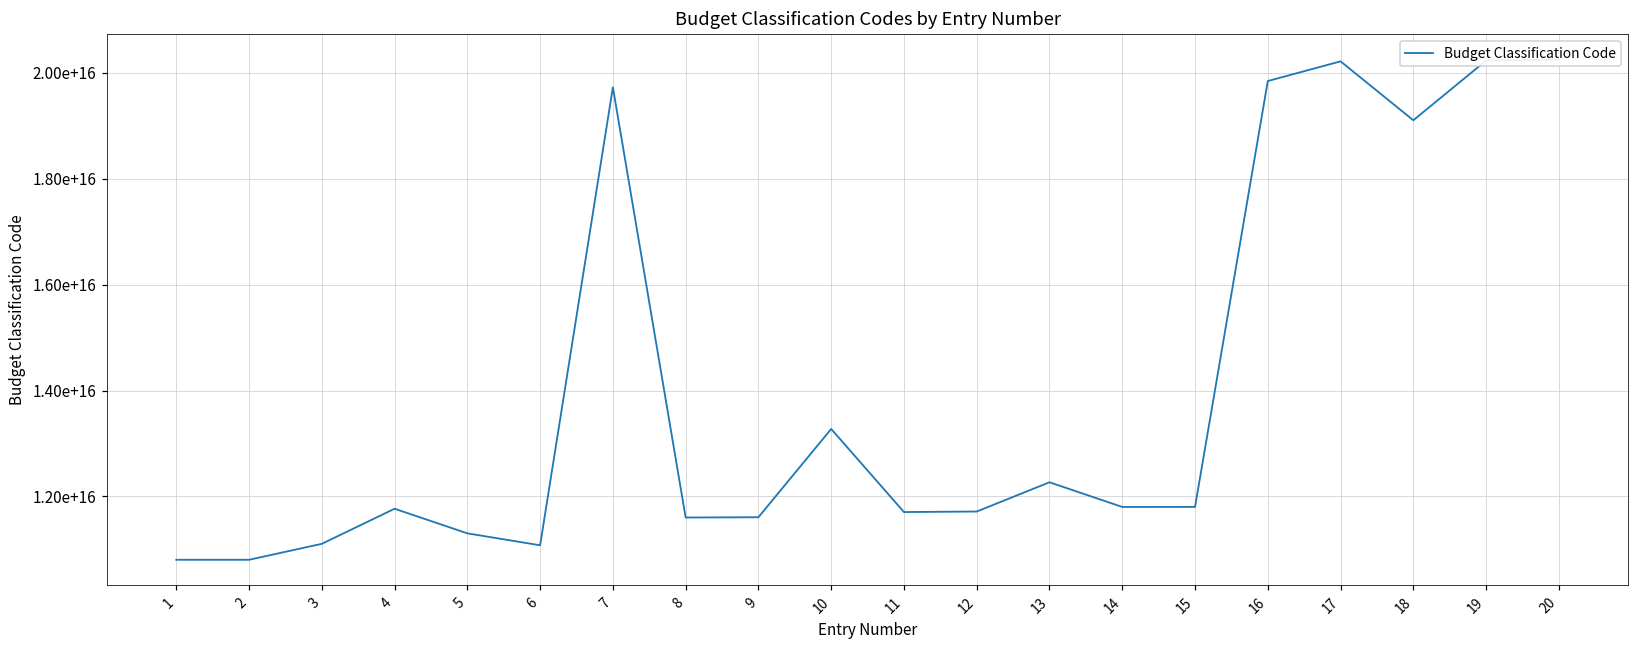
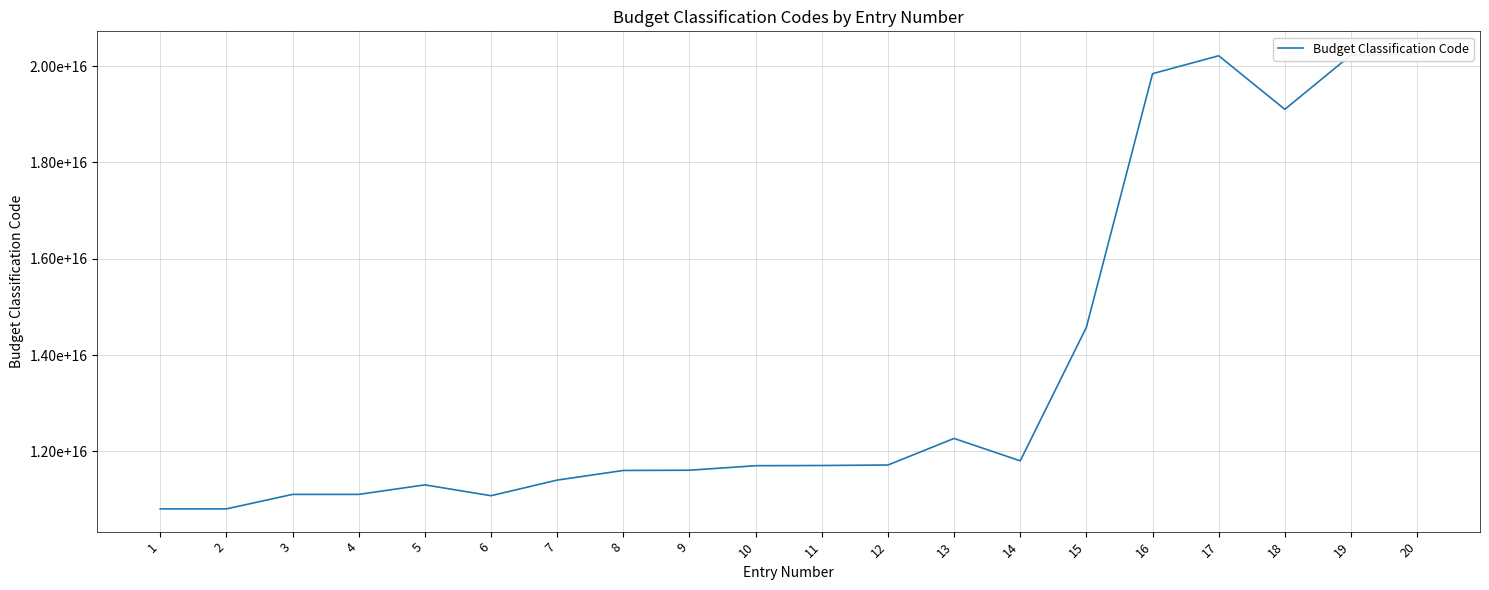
  {
    "1": 10800000000000000,
    "2": 10800000000000000,
    "3": 11100000000000000,
-   "4": 11800000000000000,
+   "4": 11100000000000000,
    "5": 11300000000000000,
    "6": 11100000000000000,
-   "7": 19700000000000000,
+   "7": 11400000000000000,
    "8": 11600000000000000,
    "9": 11600000000000000,
-   "10": 13300000000000000,
+   "10": 11700000000000000,
    "11": 11700000000000000,
    "12": 11700000000000000,
    "13": 12300000000000000,
    "14": 11800000000000000,
-   "15": 11800000000000000,
+   "15": 14600000000000000,
    "16": 19800000000000000,
    "17": 20200000000000000,
    "18": 19100000000000000
  }
